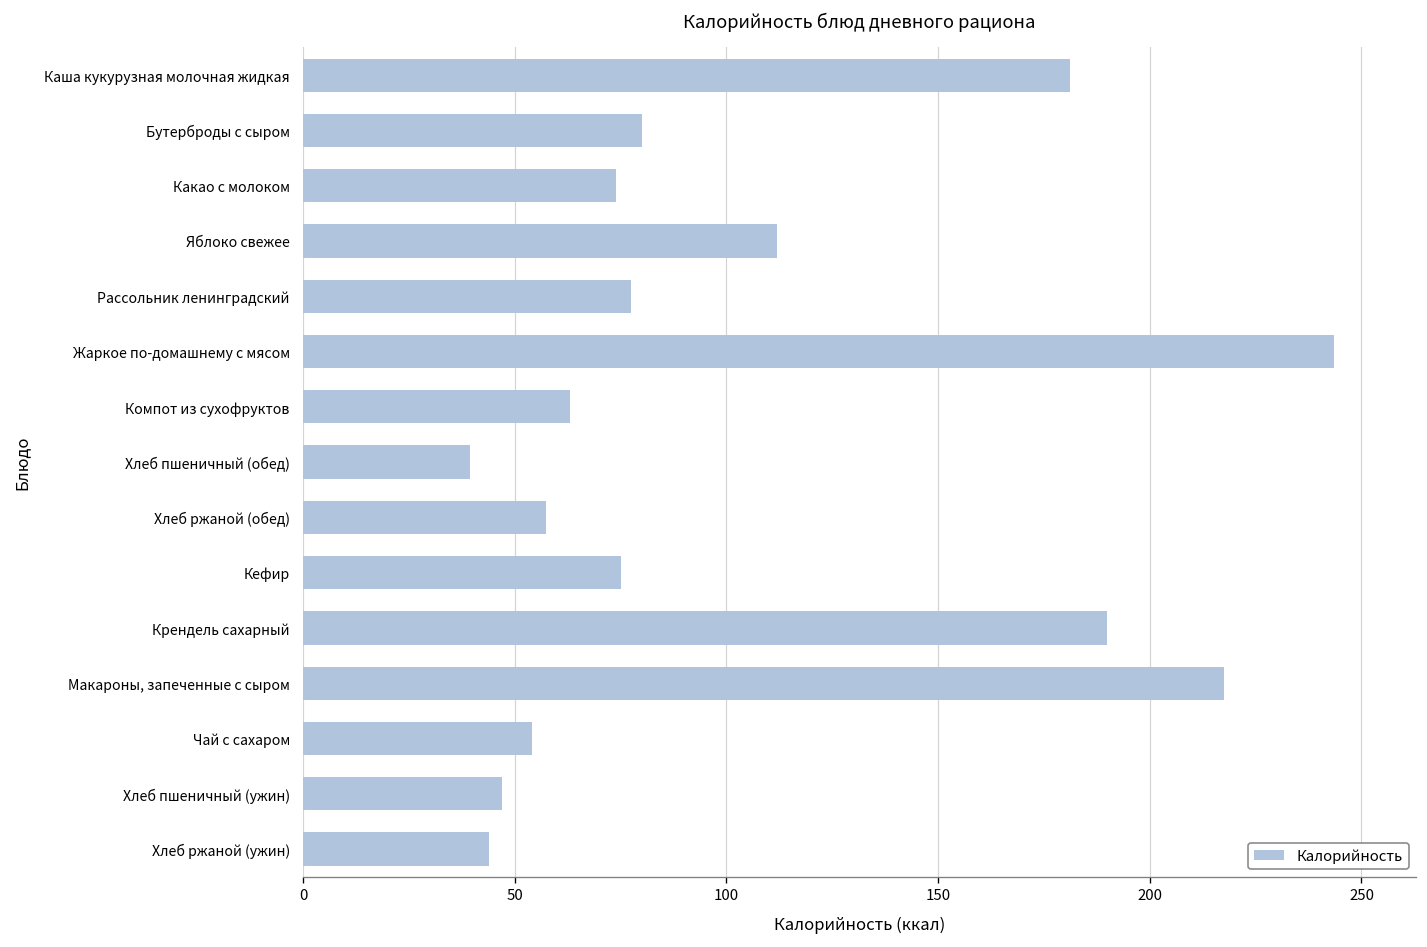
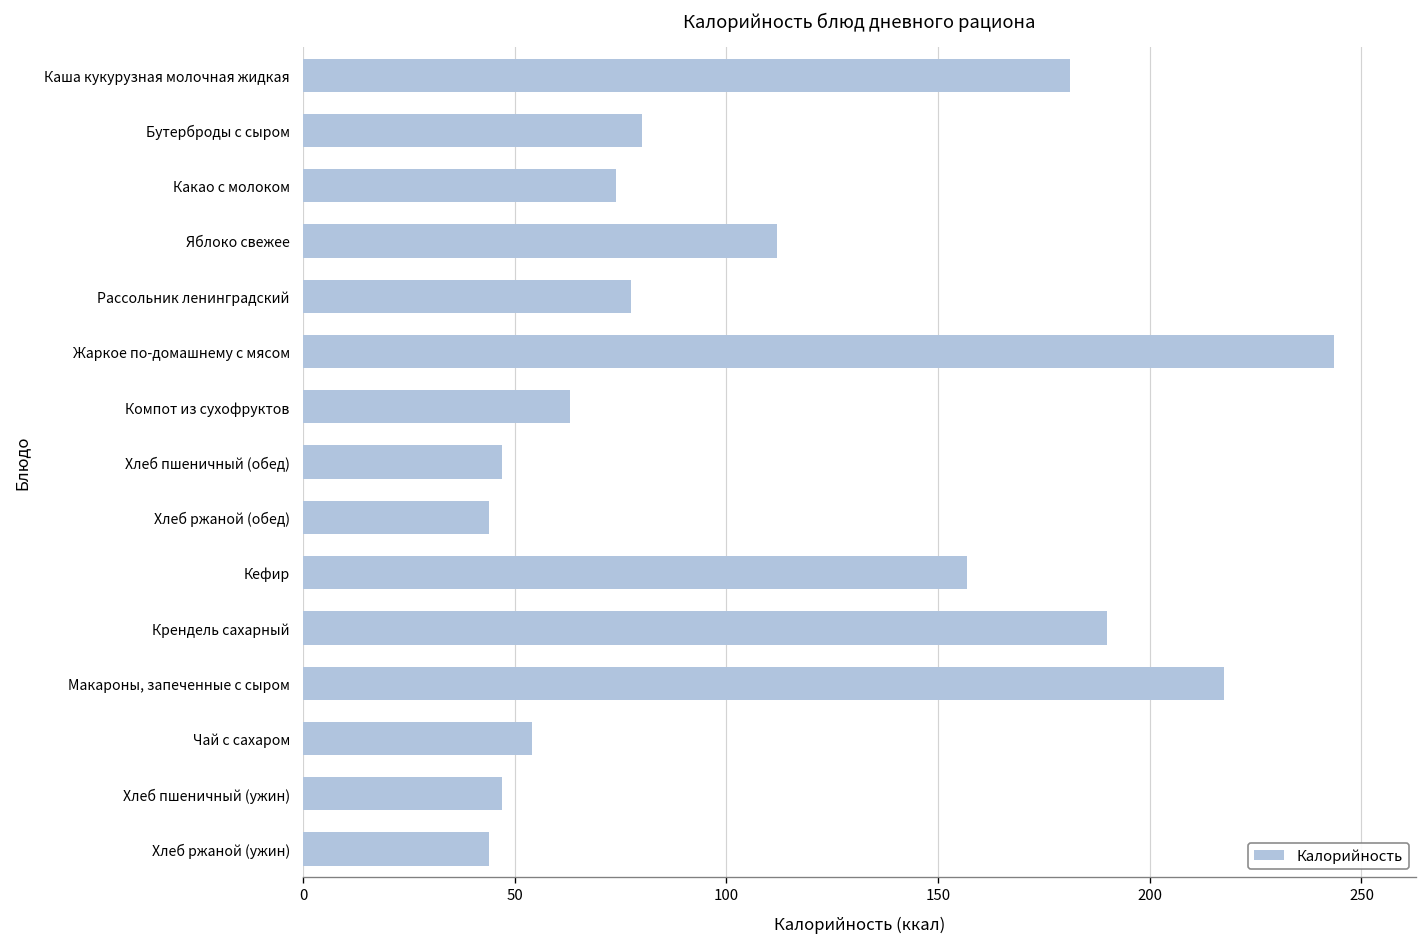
  {
    "Каша кукурузная молочная жидкая": 181,
    "Бутерброды с сыром": 80,
    "Какао с молоком": 74,
    "Яблоко свежее": 112,
    "Рассольник ленинградский": 77,
    "Жаркое по-домашнему с мясом": 243,
    "Компот из сухофруктов": 63,
-   "Хлеб пшеничный (обед)": 40,
-   "Хлеб ржаной (обед)": 57,
-   "Кефир": 75,
+   "Хлеб пшеничный (обед)": 47,
+   "Хлеб ржаной (обед)": 44,
+   "Кефир": 157,
    "Крендель сахарный": 190,
    "Макароны, запеченные с сыром": 218,
    "Чай с сахаром": 54,
    "Хлеб пшеничный (ужин)": 47,
    "Хлеб ржаной (ужин)": 44
  }
